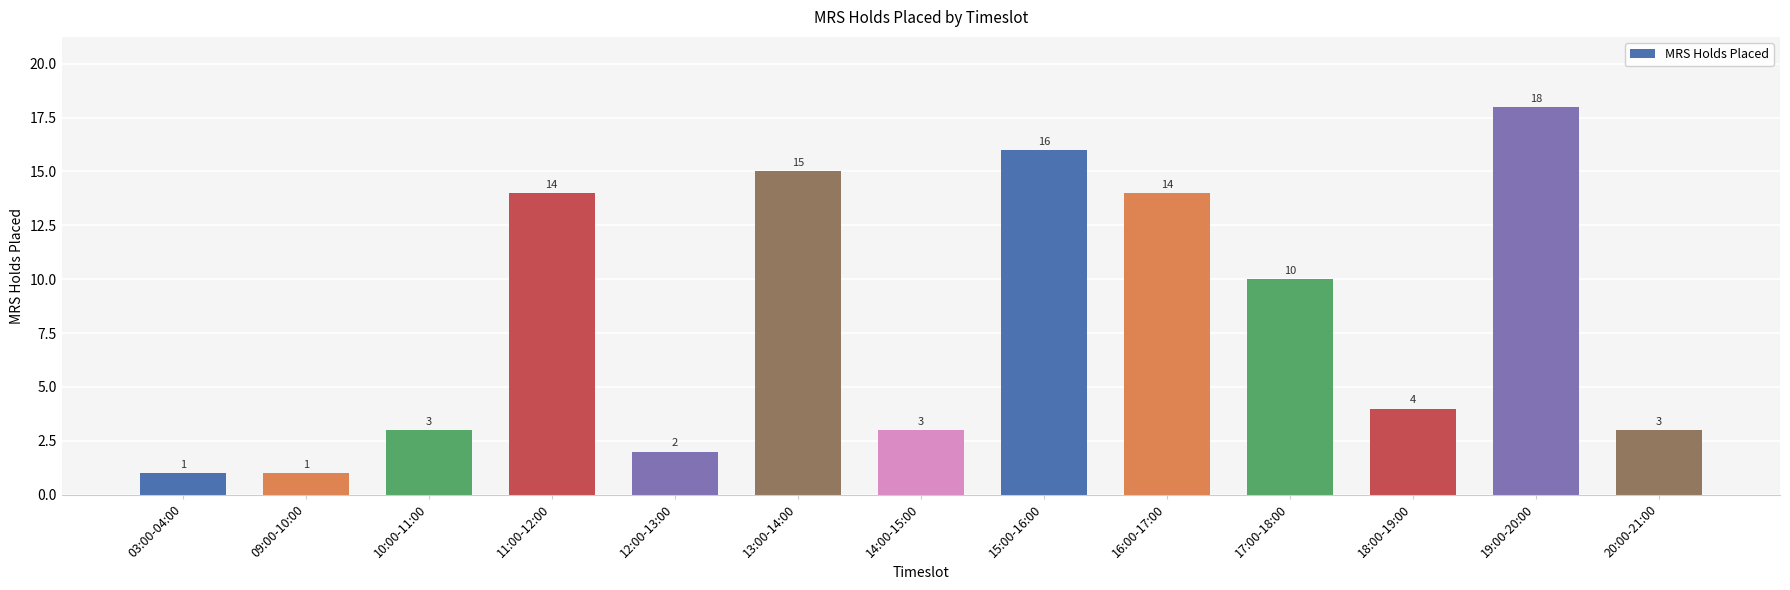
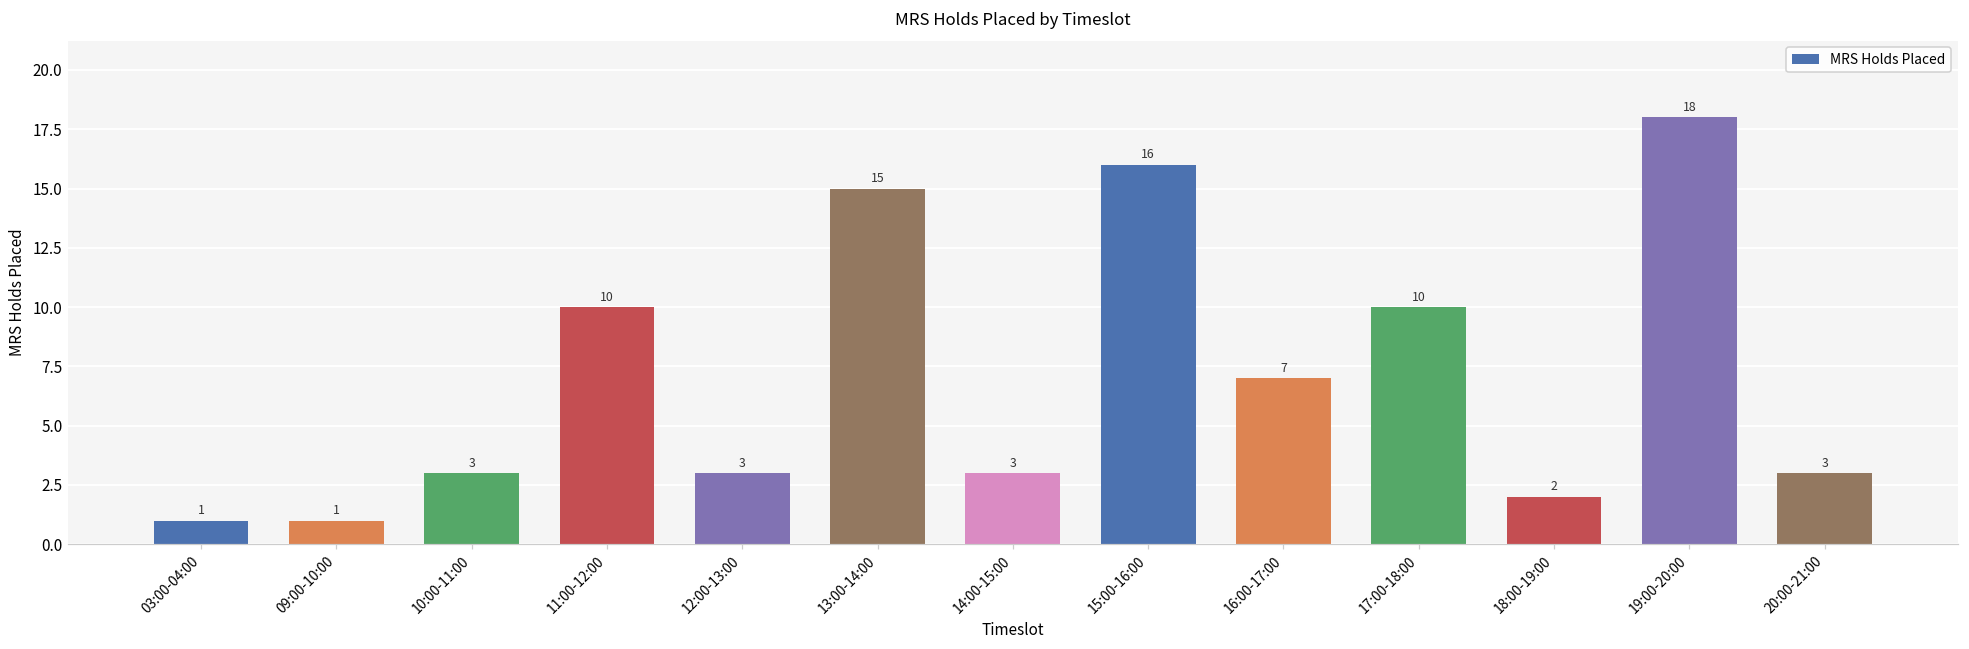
  {
    "03:00-04:00": 1,
    "09:00-10:00": 1,
    "10:00-11:00": 3,
-   "11:00-12:00": 14,
-   "12:00-13:00": 2,
+   "11:00-12:00": 10,
+   "12:00-13:00": 3,
    "13:00-14:00": 15,
    "14:00-15:00": 3,
    "15:00-16:00": 16,
-   "16:00-17:00": 14,
+   "16:00-17:00": 7,
    "17:00-18:00": 10,
-   "18:00-19:00": 4,
+   "18:00-19:00": 2,
    "19:00-20:00": 18,
    "20:00-21:00": 3
  }
